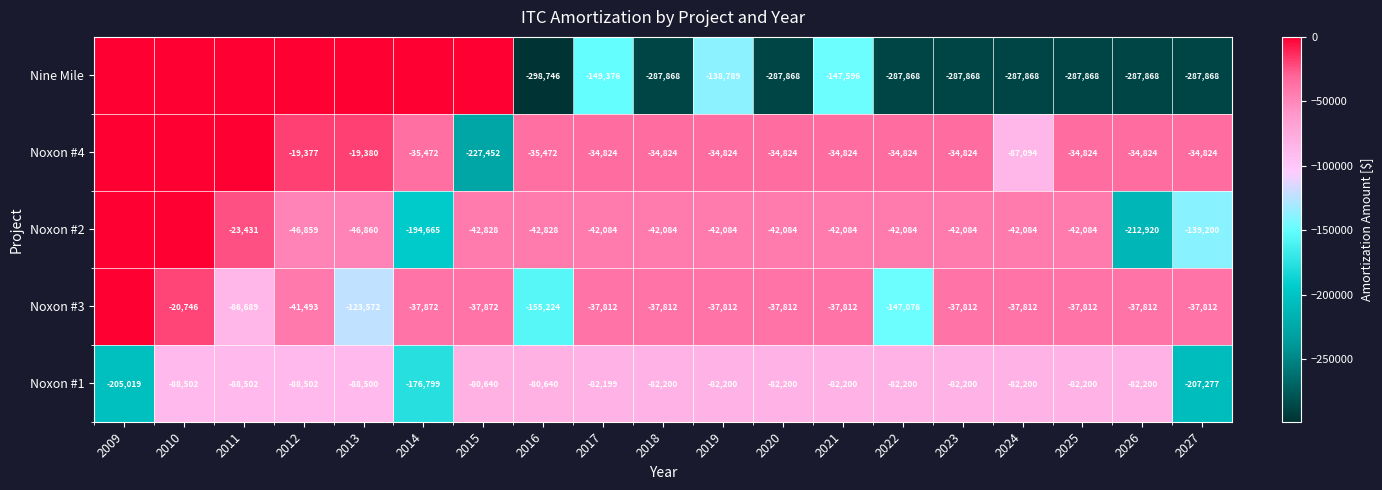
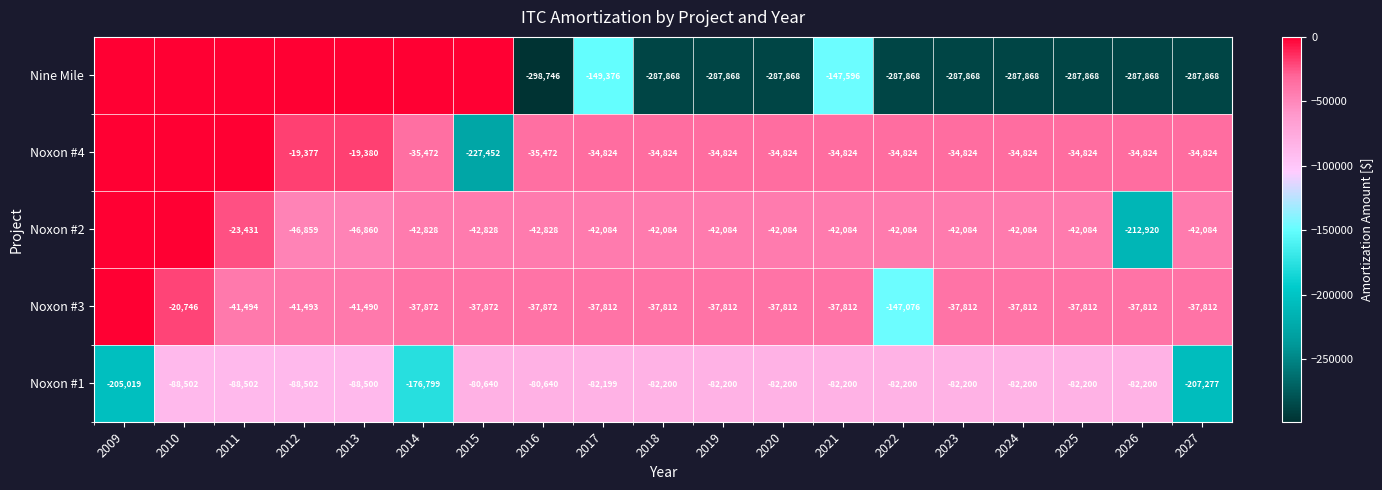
  {
    "Nine Mile": {
      "2016": "-298,746",
      "2017": "-149,376",
      "2018": "-287,868",
-     "2019": "-138,789",
+     "2019": "-287,868",
      "2020": "-287,868",
      "2021": "-147,596",
      "2022": "-287,868",
      "2023": "-287,868",
      "2024": "-287,868",
      "2025": "-287,868",
      "2026": "-287,868",
      "2027": "-287,868"
    },
    "Noxon #4": {
      "2012": "-19,377",
      "2013": "-19,380",
      "2014": "-35,472",
      "2015": "-227,452",
      "2016": "-35,472",
      "2017": "-34,824",
      "2018": "-34,824",
      "2019": "-34,824",
      "2020": "-34,824",
      "2021": "-34,824",
      "2022": "-34,824",
      "2023": "-34,824",
-     "2024": "-87,094",
+     "2024": "-34,824",
      "2025": "-34,824",
      "2026": "-34,824",
      "2027": "-34,824"
    },
    "Noxon #2": {
      "2011": "-23,431",
      "2012": "-46,859",
      "2013": "-46,860",
-     "2014": "-194,665",
+     "2014": "-42,828",
      "2015": "-42,828",
      "2016": "-42,828",
      "2017": "-42,084",
      "2018": "-42,084",
      "2019": "-42,084",
      "2020": "-42,084",
      "2021": "-42,084",
      "2022": "-42,084",
      "2023": "-42,084",
      "2024": "-42,084",
      "2025": "-42,084",
      "2026": "-212,920",
-     "2027": "-139,200"
+     "2027": "-42,084"
    },
    "Noxon #3": {
      "2010": "-20,746",
-     "2011": "-86,689",
+     "2011": "-41,494",
      "2012": "-41,493",
-     "2013": "-123,572",
+     "2013": "-41,490",
      "2014": "-37,872",
      "2015": "-37,872",
-     "2016": "-155,224",
+     "2016": "-37,872",
      "2017": "-37,812",
      "2018": "-37,812",
      "2019": "-37,812",
      "2020": "-37,812",
      "2021": "-37,812",
      "2022": "-147,076",
      "2023": "-37,812",
      "2024": "-37,812",
      "2025": "-37,812",
      "2026": "-37,812",
      "2027": "-37,812"
    },
    "Noxon #1": {
      "2009": "-205,019",
      "2010": "-88,502",
      "2011": "-88,502",
      "2012": "-88,502",
      "2013": "-88,500",
      "2014": "-176,799",
      "2015": "-80,640",
      "2016": "-80,640",
      "2017": "-82,199",
      "2018": "-82,200",
      "2019": "-82,200",
      "2020": "-82,200",
      "2021": "-82,200",
      "2022": "-82,200",
      "2023": "-82,200",
      "2024": "-82,200",
      "2025": "-82,200",
      "2026": "-82,200",
      "2027": "-207,277"
    }
  }
